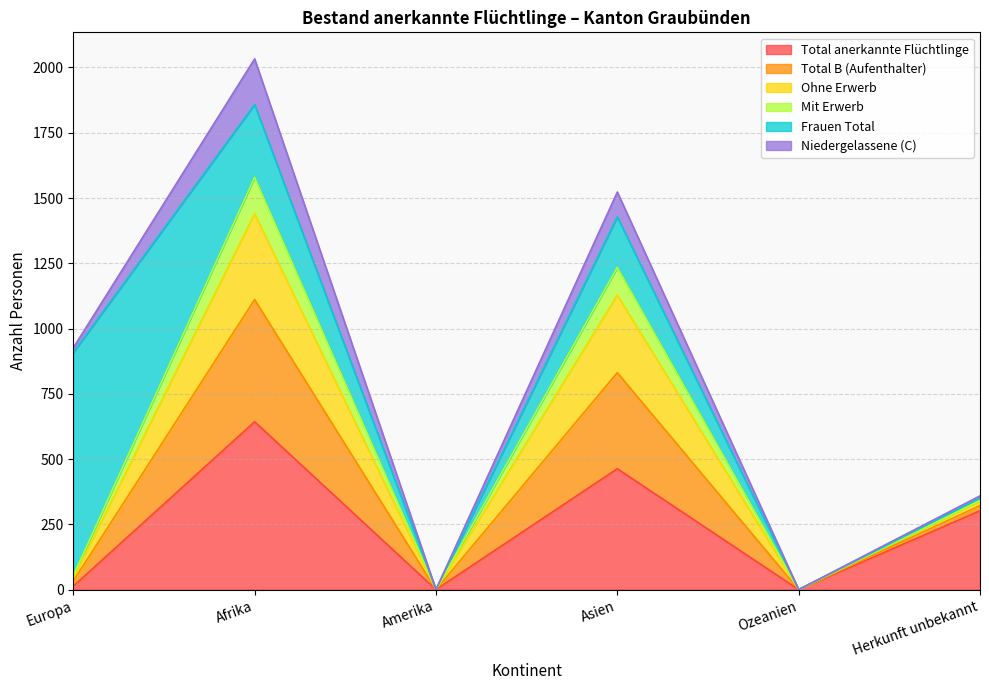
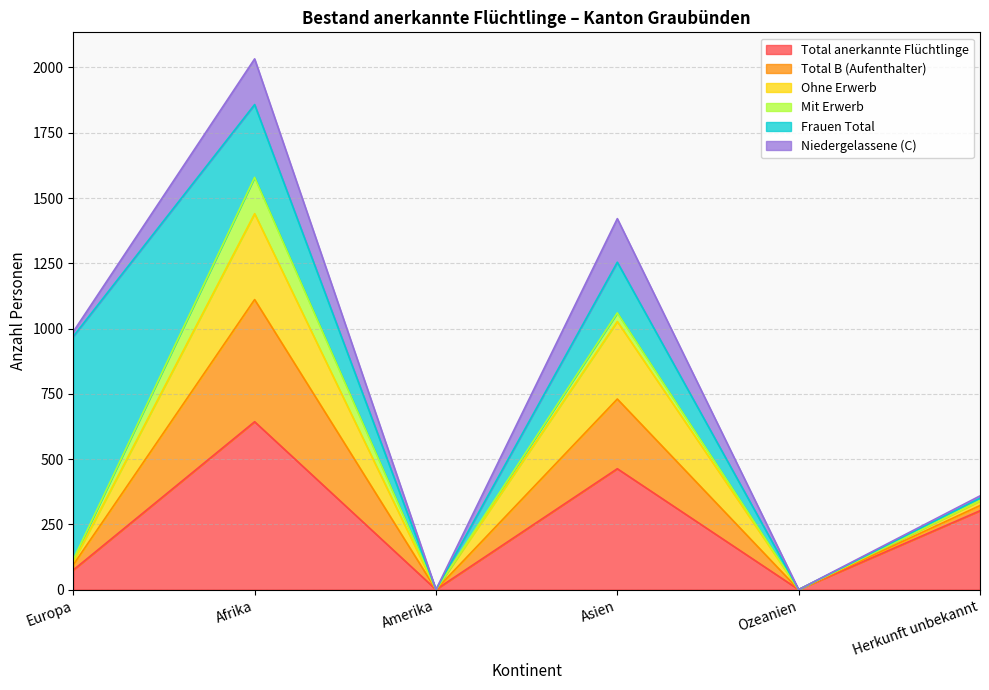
  {
    "Total anerkannte Flüchtlinge": {
-     "Europa": 10,
+     "Europa": 80,
      "Afrika": 640,
      "Asien": 460,
      "Herkunft unbekannt": 300
    },
    "Total B (Aufenthalter)": {
      "Europa": 20,
      "Afrika": 470,
-     "Asien": 370,
+     "Asien": 270,
      "Herkunft unbekannt": 20
    },
    "Ohne Erwerb": {
      "Afrika": 330,
      "Asien": 300
    },
    "Mit Erwerb": {
      "Afrika": 140,
-     "Asien": 110
+     "Asien": 30
    },
    "Frauen Total": {
      "Europa": 860,
      "Afrika": 280,
      "Asien": 190
    },
    "Niedergelassene (C)": {
      "Europa": 20,
      "Afrika": 180,
-     "Asien": 100
+     "Asien": 170
    }
  }
